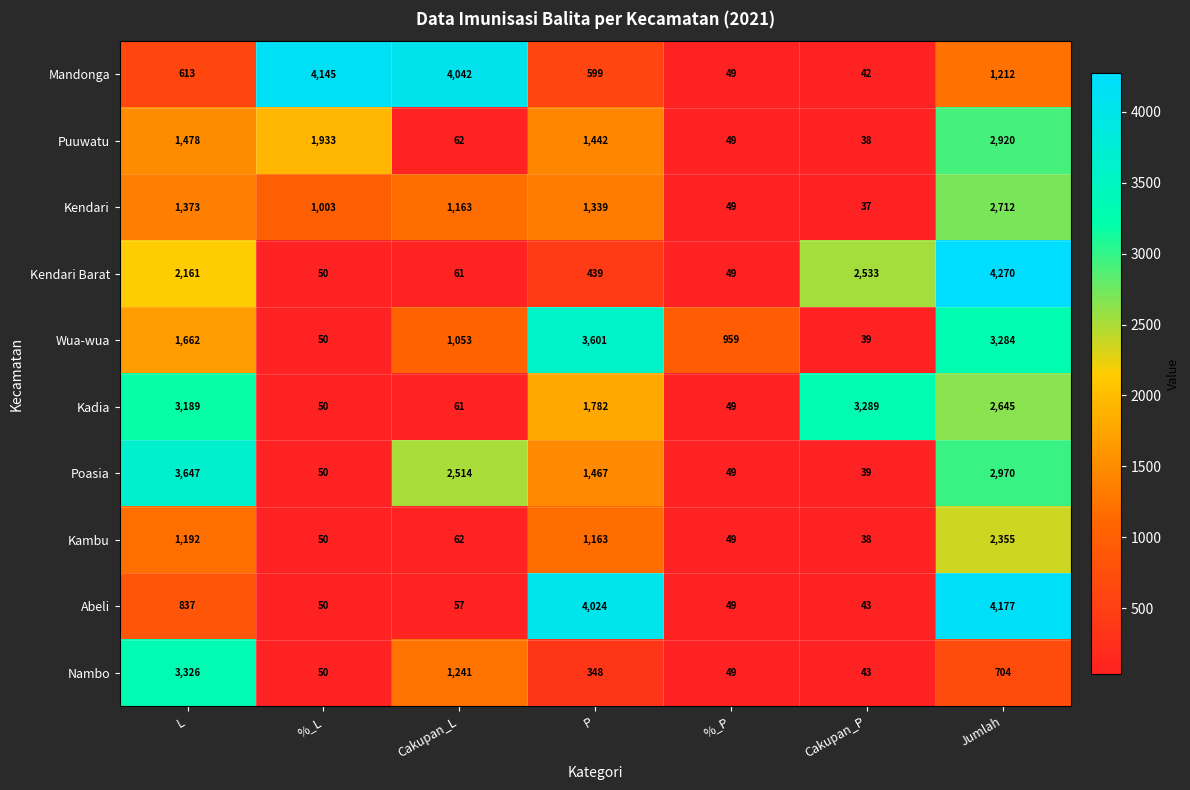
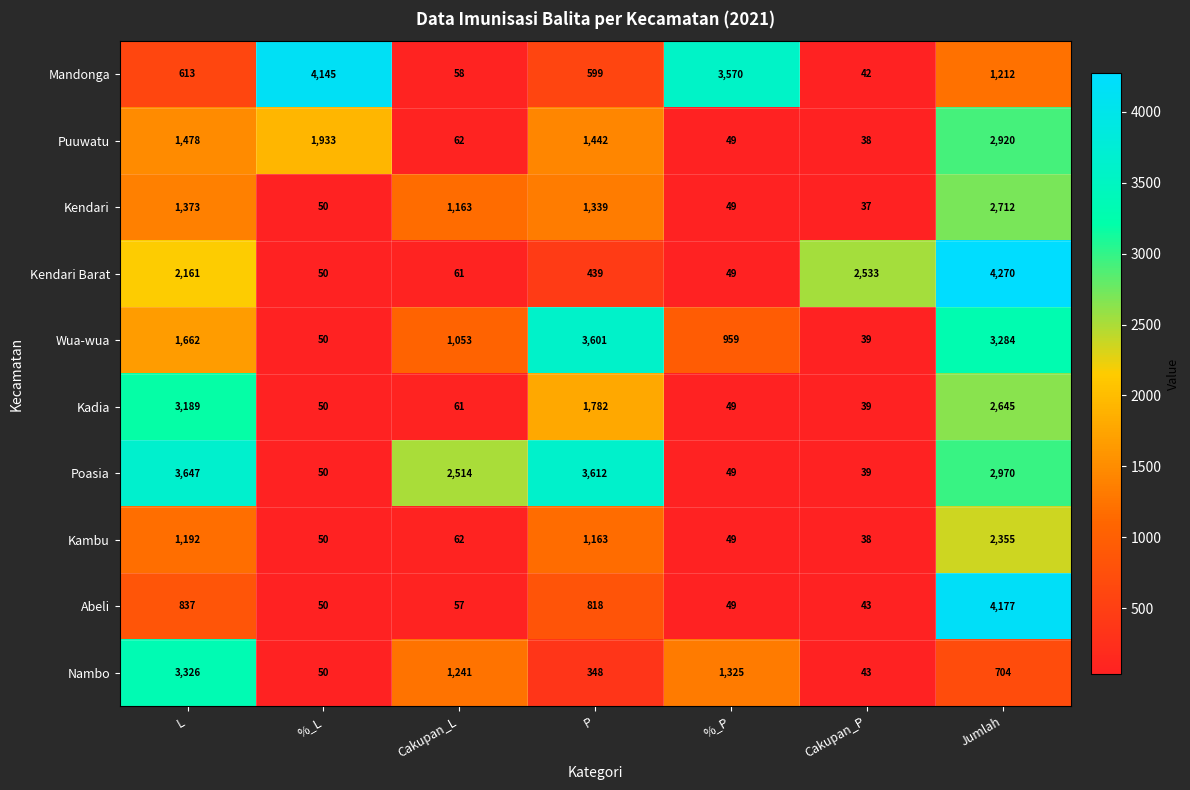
  {
    "Mandonga": {
      "L": "613",
      "%_L": "4,145",
-     "Cakupan_L": "4,042",
+     "Cakupan_L": "58",
      "P": "599",
-     "%_P": "49",
+     "%_P": "3,570",
      "Cakupan_P": "42",
      "Jumlah": "1,212"
    },
    "Puuwatu": {
      "L": "1,478",
      "%_L": "1,933",
      "Cakupan_L": "62",
      "P": "1,442",
      "%_P": "49",
      "Cakupan_P": "38",
      "Jumlah": "2,920"
    },
    "Kendari": {
      "L": "1,373",
-     "%_L": "1,003",
+     "%_L": "50",
      "Cakupan_L": "1,163",
      "P": "1,339",
      "%_P": "49",
      "Cakupan_P": "37",
      "Jumlah": "2,712"
    },
    "Kendari Barat": {
      "L": "2,161",
      "%_L": "50",
      "Cakupan_L": "61",
      "P": "439",
      "%_P": "49",
      "Cakupan_P": "2,533",
      "Jumlah": "4,270"
    },
    "Wua-wua": {
      "L": "1,662",
      "%_L": "50",
      "Cakupan_L": "1,053",
      "P": "3,601",
      "%_P": "959",
      "Cakupan_P": "39",
      "Jumlah": "3,284"
    },
    "Kadia": {
      "L": "3,189",
      "%_L": "50",
      "Cakupan_L": "61",
      "P": "1,782",
      "%_P": "49",
-     "Cakupan_P": "3,289",
+     "Cakupan_P": "39",
      "Jumlah": "2,645"
    },
    "Poasia": {
      "L": "3,647",
      "%_L": "50",
      "Cakupan_L": "2,514",
-     "P": "1,467",
+     "P": "3,612",
      "%_P": "49",
      "Cakupan_P": "39",
      "Jumlah": "2,970"
    },
    "Kambu": {
      "L": "1,192",
      "%_L": "50",
      "Cakupan_L": "62",
      "P": "1,163",
      "%_P": "49",
      "Cakupan_P": "38",
      "Jumlah": "2,355"
    },
    "Abeli": {
      "L": "837",
      "%_L": "50",
      "Cakupan_L": "57",
-     "P": "4,024",
+     "P": "818",
      "%_P": "49",
      "Cakupan_P": "43",
      "Jumlah": "4,177"
    },
    "Nambo": {
      "L": "3,326",
      "%_L": "50",
      "Cakupan_L": "1,241",
      "P": "348",
-     "%_P": "49",
+     "%_P": "1,325",
      "Cakupan_P": "43",
      "Jumlah": "704"
    }
  }
